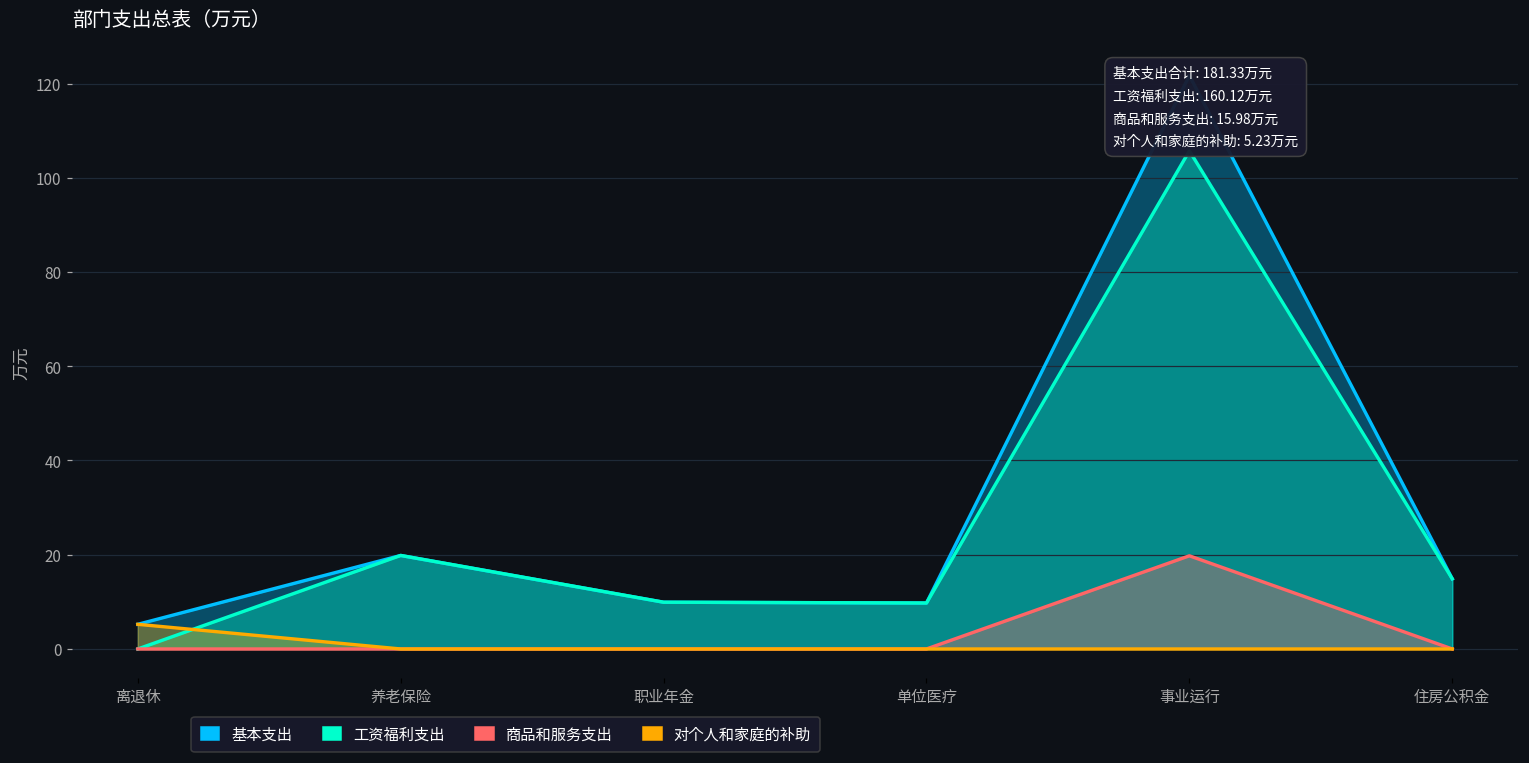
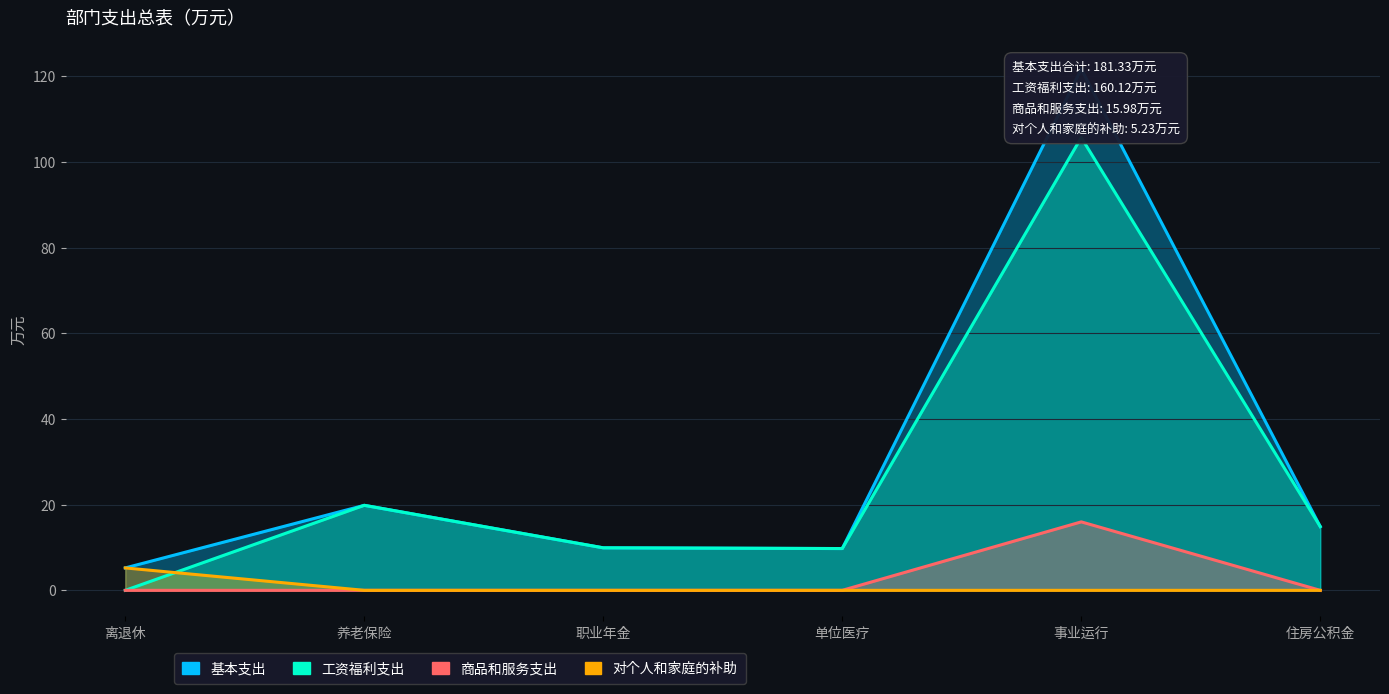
  {
    "商品和服务支出": {
-     "事业运行": 20
+     "事业运行": 16
    },
    "对个人和家庭的补助": {
      "事业运行": 0
    }
  }
